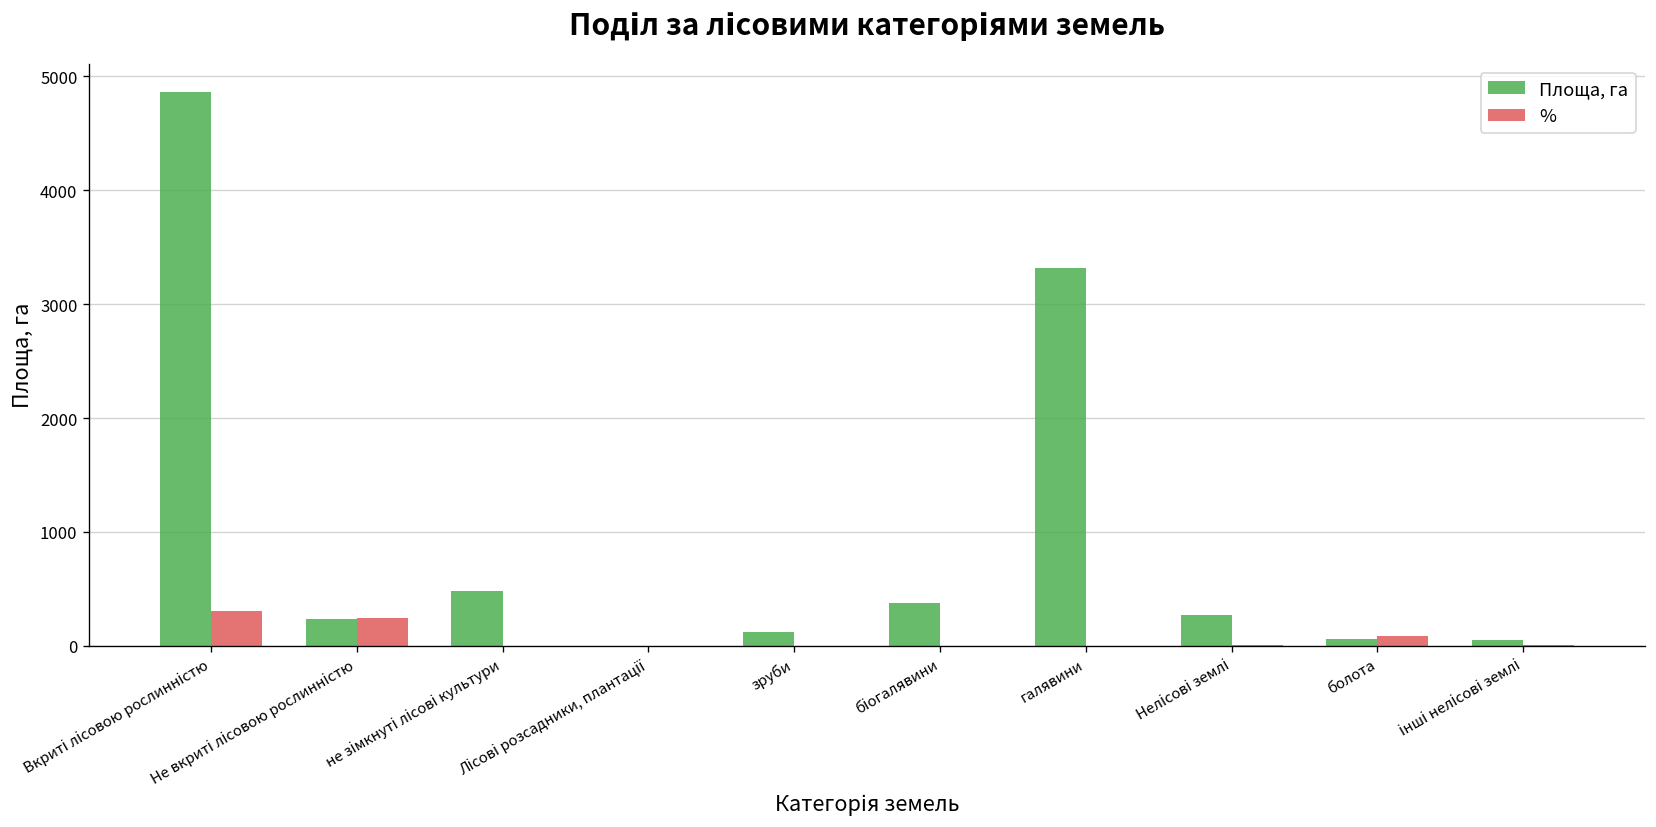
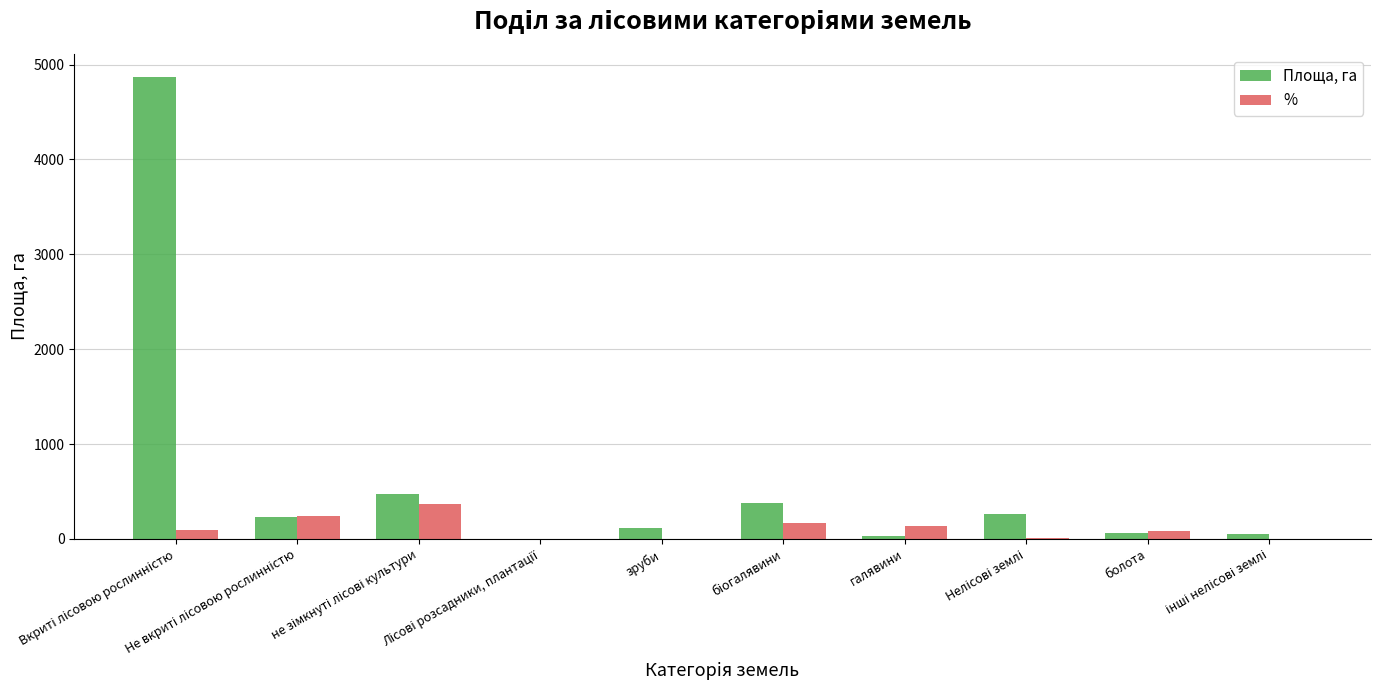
  {
    "Площа, га": {
      "Вкриті лісовою рослинністю": 4900,
      "Не вкриті лісовою рослинністю": 200,
      "не зімкнуті лісові культури": 500,
      "зруби": 100,
      "біогалявини": 400,
-     "галявини": 3300,
+     "галявини": 0,
      "Нелісові землі": 300,
      "болота": 100,
      "інші нелісові землі": 0
    },
    "%": {
-     "Вкриті лісовою рослинністю": 300,
+     "Вкриті лісовою рослинністю": 100,
      "Не вкриті лісовою рослинністю": 200,
-     "не зімкнуті лісові культури": 0,
-     "біогалявини": 0,
-     "галявини": 0,
+     "не зімкнуті лісові культури": 400,
+     "біогалявини": 200,
+     "галявини": 100,
      "болота": 100
    }
  }
